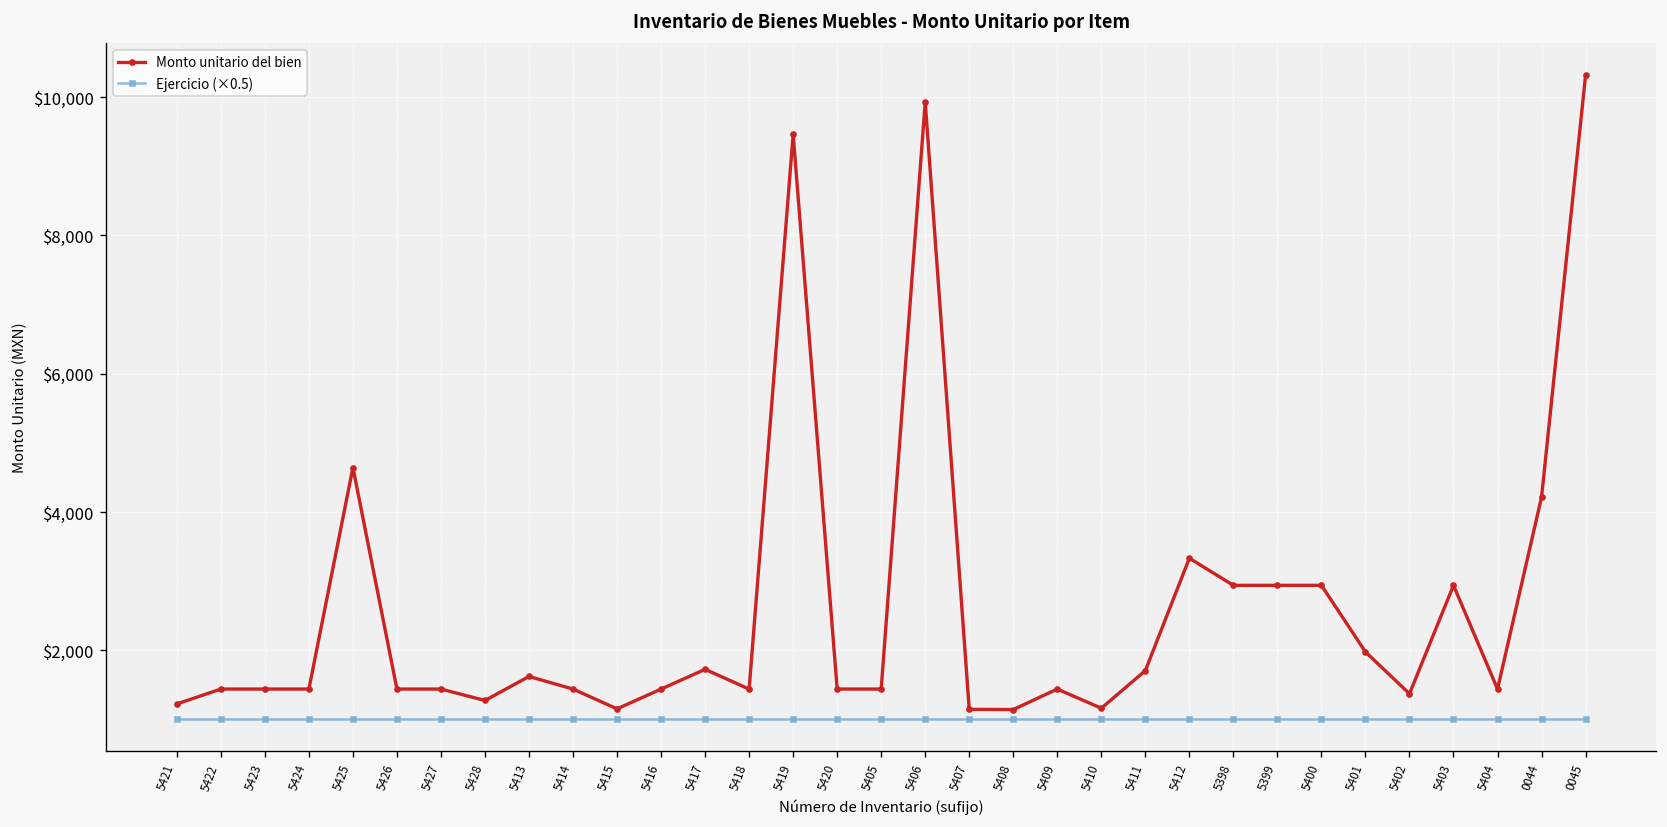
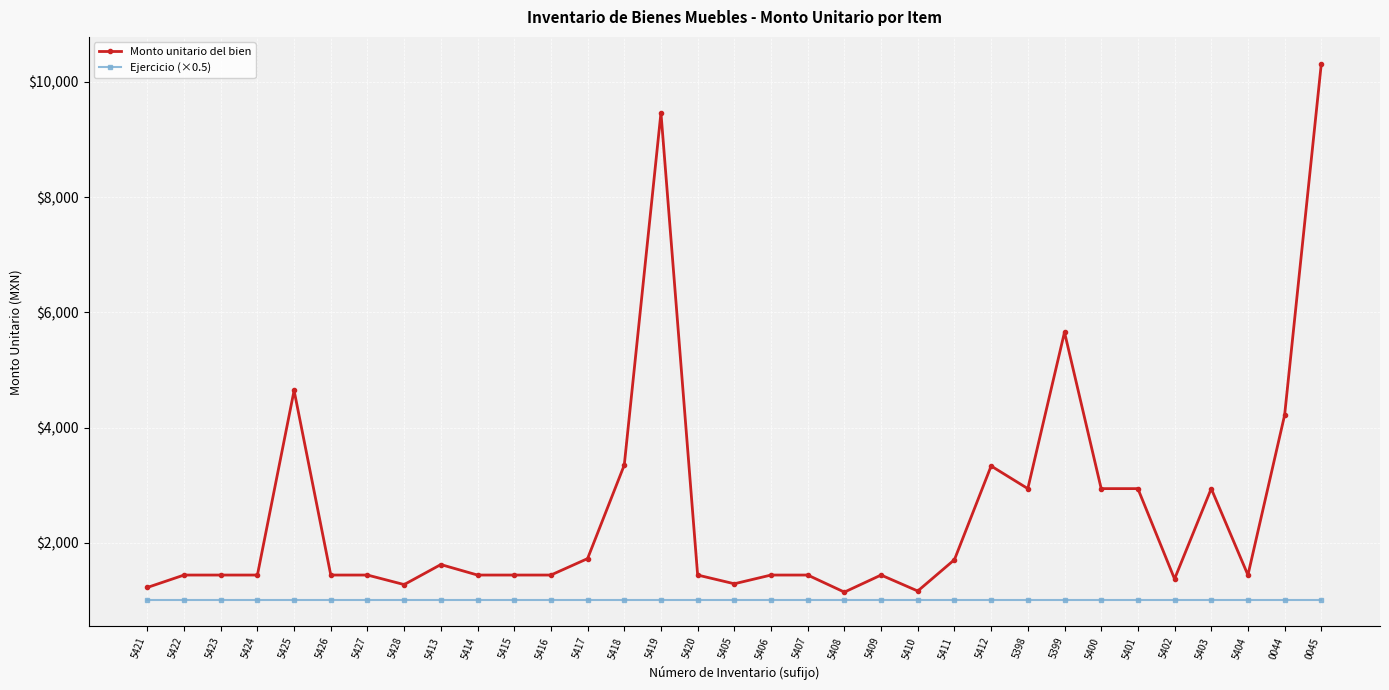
  {
    "Monto unitario del bien": {
      "5421": "$1,200",
      "5422": "$1,400",
      "5423": "$1,400",
      "5424": "$1,400",
      "5425": "$4,600",
      "5426": "$1,400",
      "5427": "$1,400",
      "5428": "$1,300",
      "5413": "$1,600",
      "5414": "$1,400",
-     "5415": "$1,200",
+     "5415": "$1,400",
      "5416": "$1,400",
      "5417": "$1,700",
-     "5418": "$1,400",
+     "5418": "$3,300",
      "5419": "$9,500",
      "5420": "$1,400",
-     "5405": "$1,400",
-     "5406": "$9,900",
-     "5407": "$1,100",
+     "5405": "$1,300",
+     "5406": "$1,400",
+     "5407": "$1,400",
      "5408": "$1,100",
      "5409": "$1,400",
      "5410": "$1,200",
      "5411": "$1,700",
      "5412": "$3,300",
      "5398": "$2,900",
-     "5399": "$2,900",
+     "5399": "$5,700",
      "5400": "$2,900",
-     "5401": "$2,000",
+     "5401": "$2,900",
      "5402": "$1,400",
      "5403": "$2,900",
      "5404": "$1,400",
      "0044": "$4,200",
      "0045": "$10,300"
    },
    "Ejercicio (×0.5)": {
      "5421": "$1,000",
      "5422": "$1,000",
      "5423": "$1,000",
      "5424": "$1,000",
      "5425": "$1,000",
      "5426": "$1,000",
      "5427": "$1,000",
      "5428": "$1,000",
      "5413": "$1,000",
      "5414": "$1,000",
      "5415": "$1,000",
      "5416": "$1,000",
      "5417": "$1,000",
      "5418": "$1,000",
      "5419": "$1,000",
      "5420": "$1,000",
      "5405": "$1,000",
      "5406": "$1,000",
      "5407": "$1,000",
      "5408": "$1,000",
      "5409": "$1,000",
      "5410": "$1,000",
      "5411": "$1,000",
      "5412": "$1,000",
      "5398": "$1,000",
      "5399": "$1,000",
      "5400": "$1,000",
      "5401": "$1,000",
      "5402": "$1,000",
      "5403": "$1,000",
      "5404": "$1,000",
      "0044": "$1,000",
      "0045": "$1,000"
    }
  }
